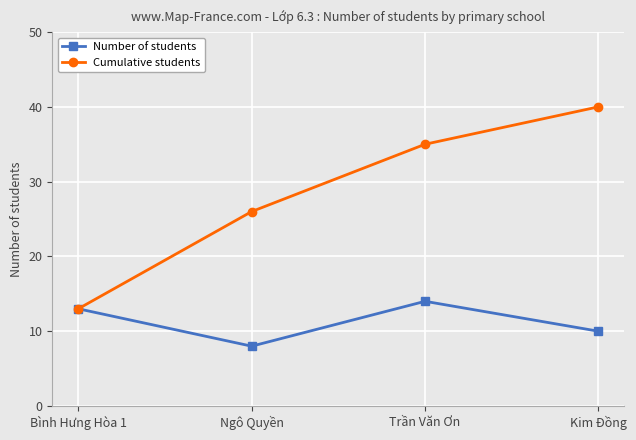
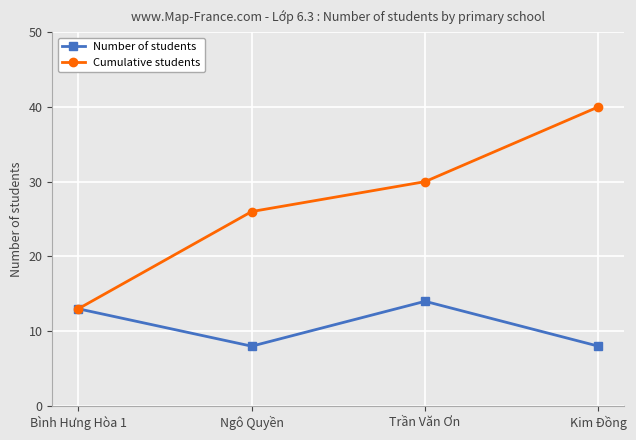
  {
    "Number of students": {
      "Ngô Quyền": 8,
      "Trần Văn Ơn": 14,
-     "Kim Đồng": 10
+     "Kim Đồng": 8
    },
    "Cumulative students": {
      "Ngô Quyền": 26,
-     "Trần Văn Ơn": 35,
+     "Trần Văn Ơn": 30,
      "Kim Đồng": 40
    }
  }
